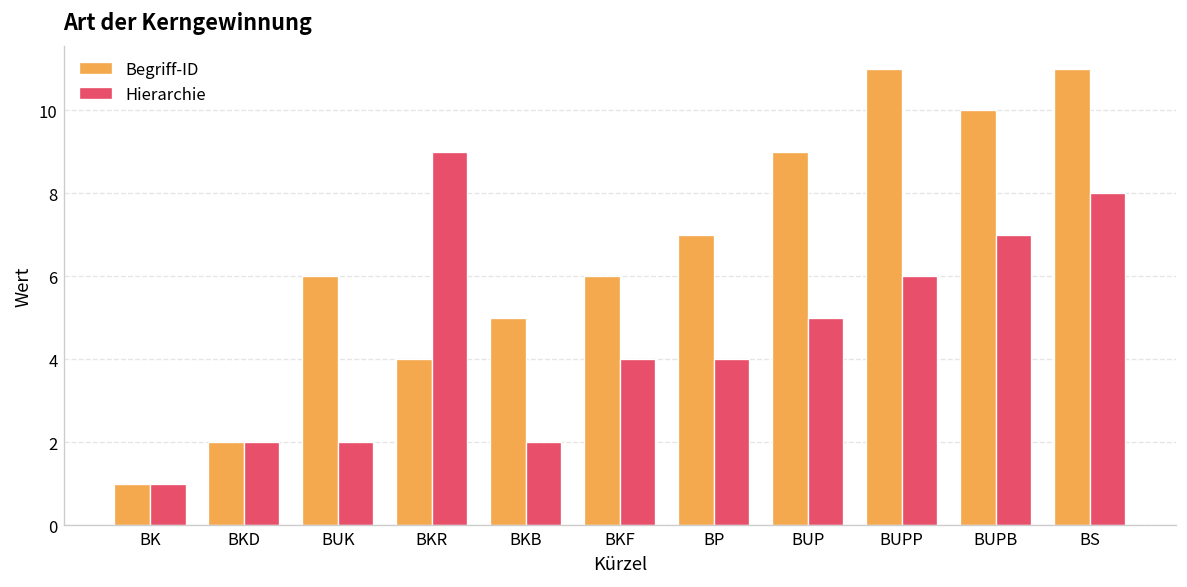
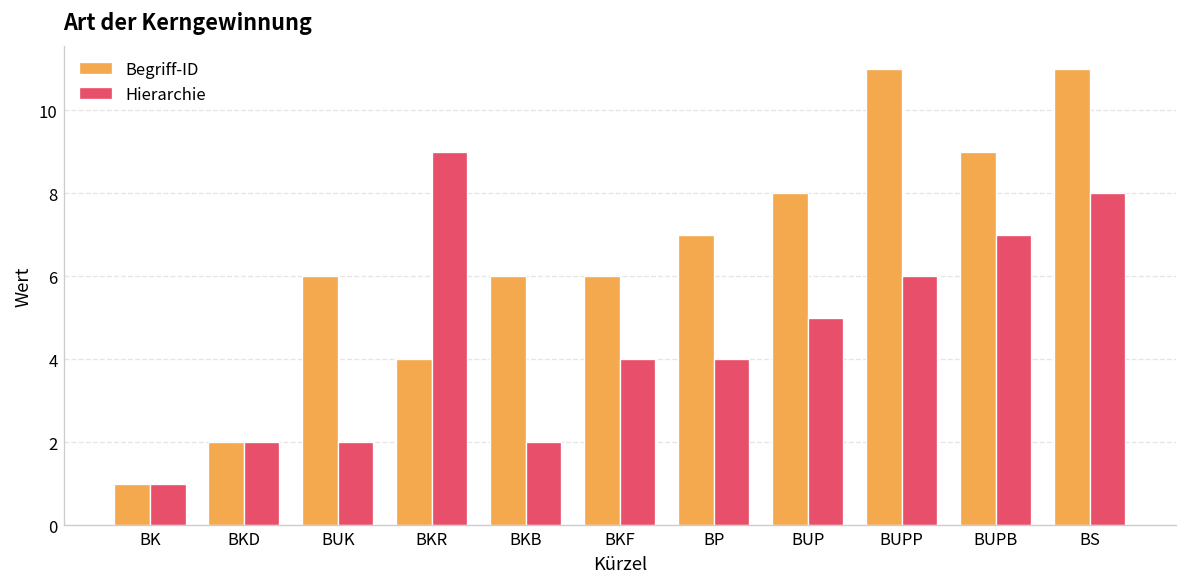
  {
    "Begriff-ID": {
      "BK": 1,
      "BKD": 2,
      "BUK": 6,
      "BKR": 4,
-     "BKB": 5,
+     "BKB": 6,
      "BKF": 6,
      "BP": 7,
-     "BUP": 9,
+     "BUP": 8,
      "BUPP": 11,
-     "BUPB": 10,
+     "BUPB": 9,
      "BS": 11
    },
    "Hierarchie": {
      "BK": 1,
      "BKD": 2,
      "BUK": 2,
      "BKR": 9,
      "BKB": 2,
      "BKF": 4,
      "BP": 4,
      "BUP": 5,
      "BUPP": 6,
      "BUPB": 7,
      "BS": 8
    }
  }
